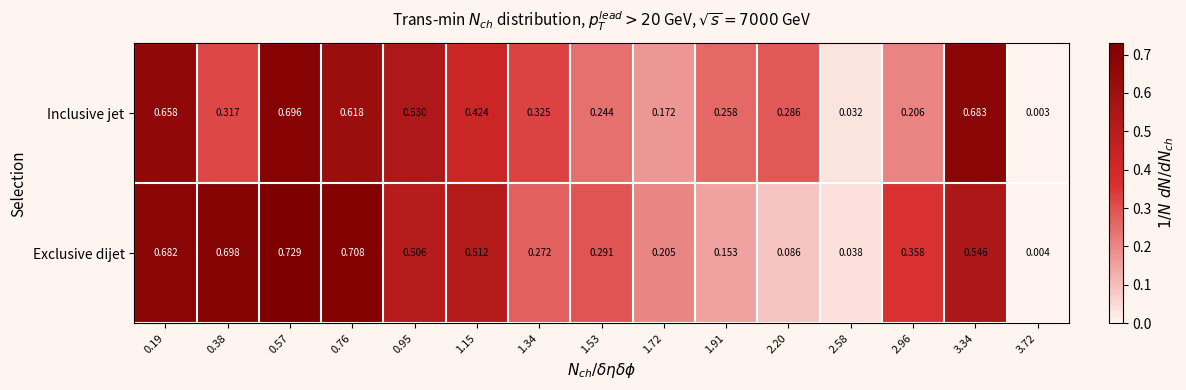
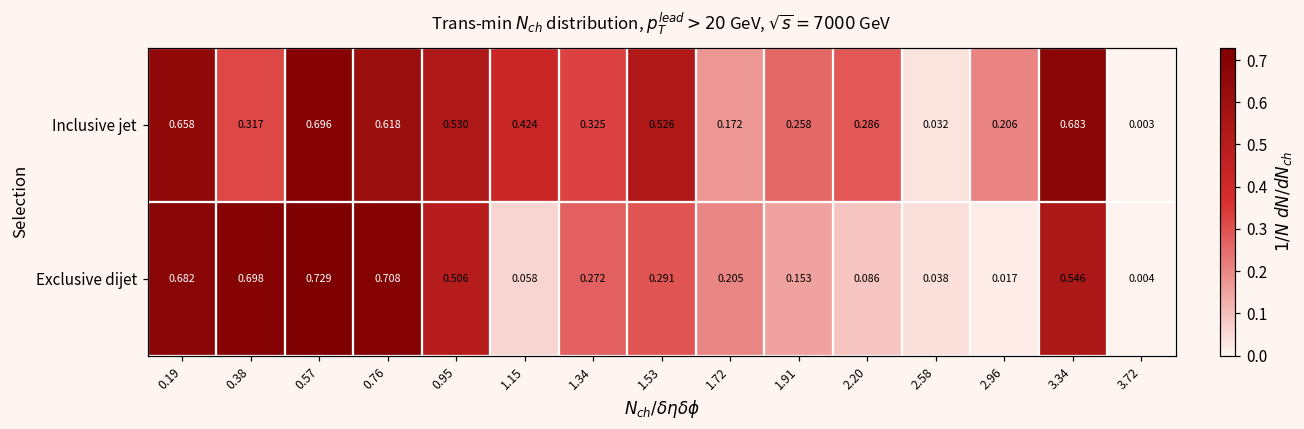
  {
    "Inclusive jet": {
      "0.19": 0.658,
      "0.38": 0.317,
      "0.57": 0.696,
      "0.76": 0.618,
      "0.95": 0.530,
      "1.15": 0.424,
      "1.34": 0.325,
-     "1.53": 0.244,
+     "1.53": 0.526,
      "1.72": 0.172,
      "1.91": 0.258,
      "2.20": 0.286,
      "2.58": 0.032,
      "2.96": 0.206,
      "3.34": 0.683,
      "3.72": 0.003
    },
    "Exclusive dijet": {
      "0.19": 0.682,
      "0.38": 0.698,
      "0.57": 0.729,
      "0.76": 0.708,
      "0.95": 0.506,
-     "1.15": 0.512,
+     "1.15": 0.058,
      "1.34": 0.272,
      "1.53": 0.291,
      "1.72": 0.205,
      "1.91": 0.153,
      "2.20": 0.086,
      "2.58": 0.038,
-     "2.96": 0.358,
+     "2.96": 0.017,
      "3.34": 0.546,
      "3.72": 0.004
    }
  }
